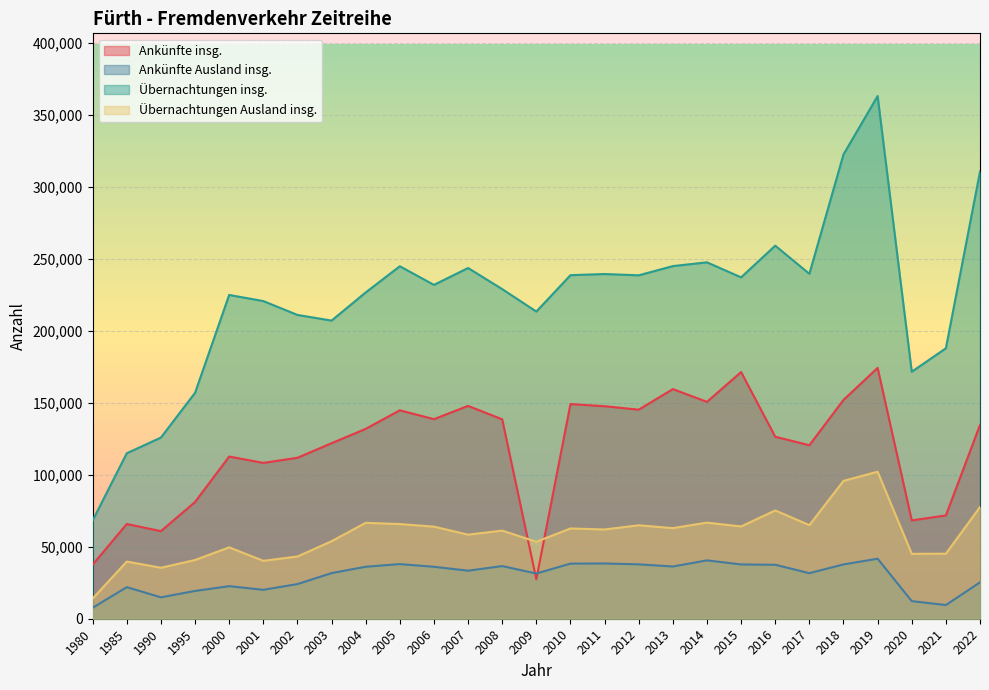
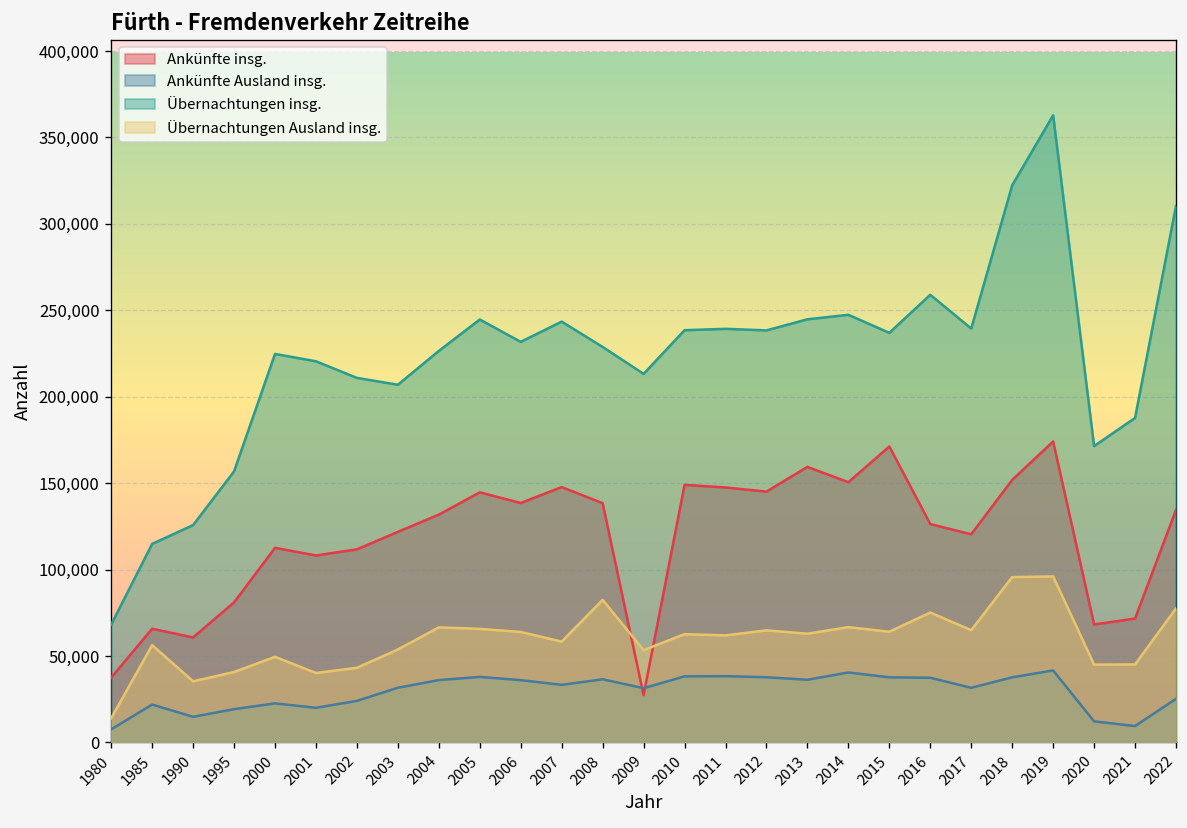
  {
    "Ankünfte insg.": {
      "1980": "38,000",
      "1985": "66,000",
      "1990": "61,000",
      "1995": "81,000",
      "2000": "113,000",
      "2001": "108,000",
      "2002": "112,000",
      "2003": "122,000",
      "2004": "132,000",
      "2005": "145,000",
      "2006": "139,000",
      "2007": "148,000",
      "2008": "138,000",
      "2009": "27,000",
      "2010": "149,000",
      "2011": "148,000",
      "2012": "145,000",
      "2013": "159,000",
      "2014": "151,000",
      "2015": "171,000",
      "2016": "126,000",
      "2017": "120,000",
      "2018": "152,000",
      "2019": "174,000",
      "2020": "68,000",
      "2021": "72,000",
      "2022": "135,000"
    },
    "Übernachtungen Ausland insg.": {
      "1980": "14,000",
-     "1985": "40,000",
+     "1985": "56,000",
      "1990": "35,000",
      "1995": "41,000",
      "2000": "50,000",
      "2001": "40,000",
      "2002": "43,000",
      "2003": "54,000",
      "2004": "67,000",
      "2005": "66,000",
      "2006": "64,000",
      "2007": "58,000",
-     "2008": "61,000",
+     "2008": "82,000",
      "2009": "53,000",
      "2010": "63,000",
      "2011": "62,000",
      "2012": "65,000",
      "2013": "63,000",
      "2014": "67,000",
      "2015": "64,000",
      "2016": "75,000",
      "2017": "65,000",
      "2018": "96,000",
-     "2019": "102,000",
+     "2019": "96,000",
      "2020": "45,000",
      "2021": "45,000",
      "2022": "78,000"
    }
  }
